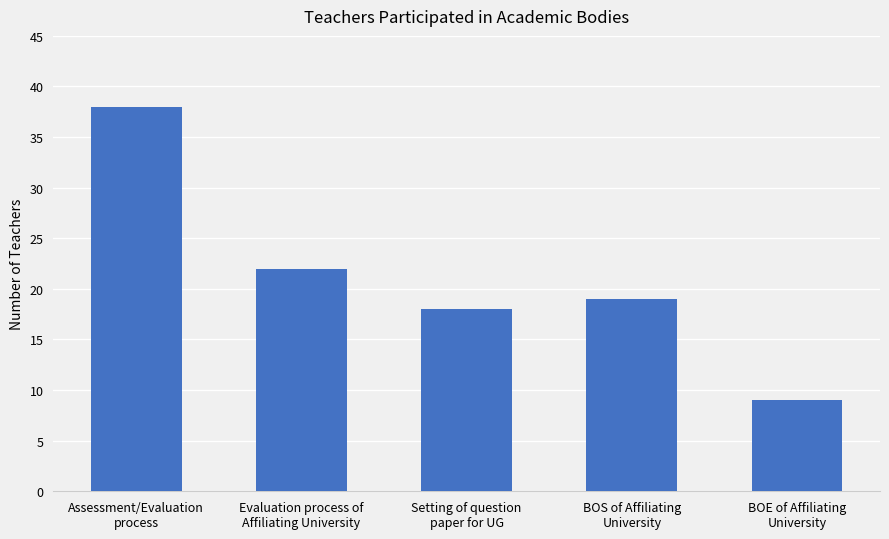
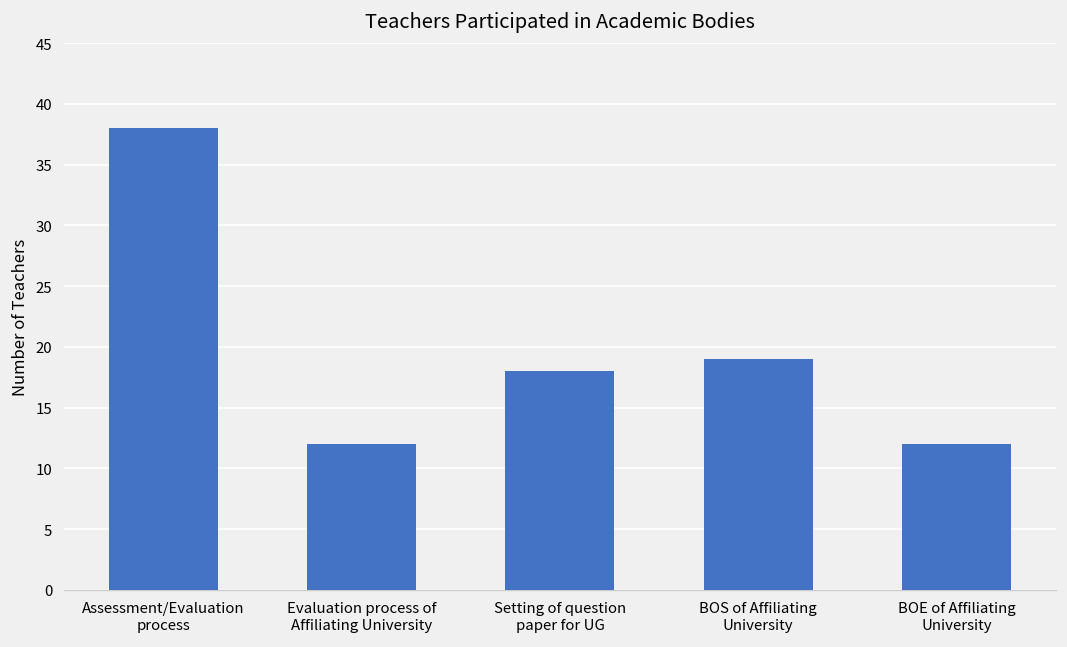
  {
    "Assessment/Evaluation process": 38,
-   "Evaluation process of Affiliating University": 22,
+   "Evaluation process of Affiliating University": 12,
    "Setting of question paper for UG": 18,
    "BOS of Affiliating University": 19,
-   "BOE of Affiliating University": 9
+   "BOE of Affiliating University": 12
  }
